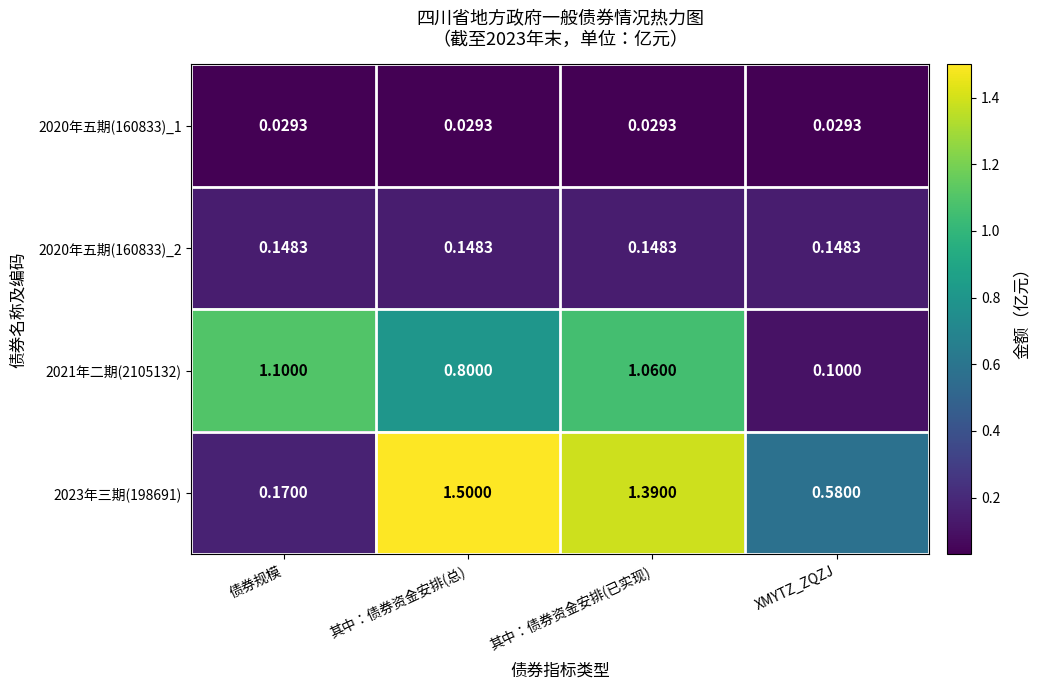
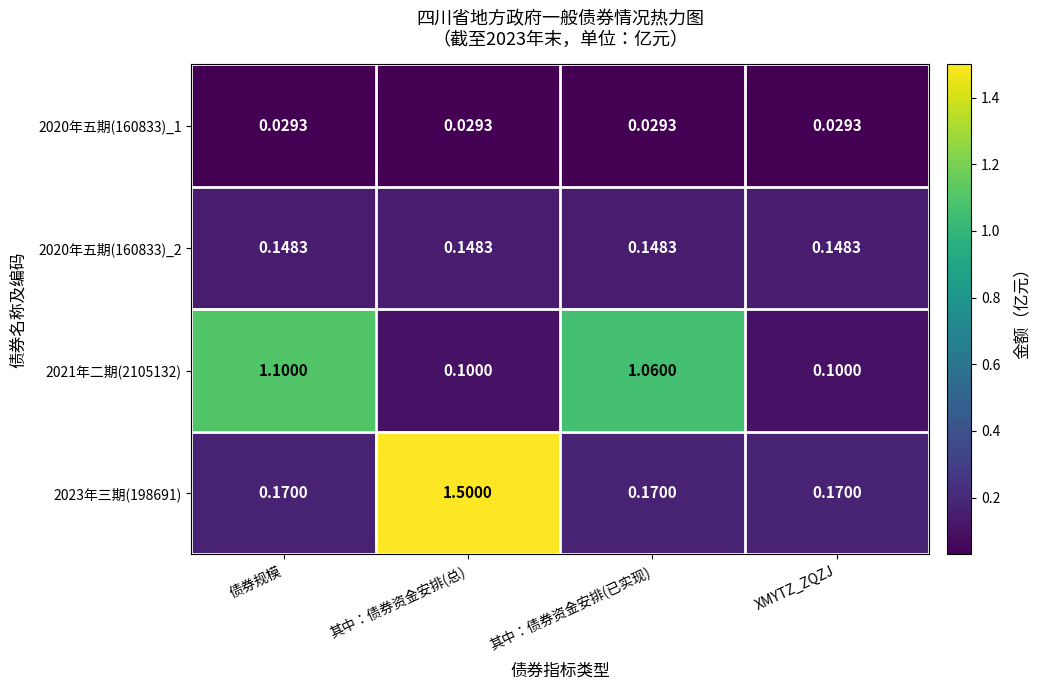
  {
    "2020年五期(160833)_1": {
      "债券规模": 0.0293,
      "其中：债券资金安排(总)": 0.0293,
      "其中：债券资金安排(已实现)": 0.0293,
      "XMYTZ_ZQZJ": 0.0293
    },
    "2020年五期(160833)_2": {
      "债券规模": 0.1483,
      "其中：债券资金安排(总)": 0.1483,
      "其中：债券资金安排(已实现)": 0.1483,
      "XMYTZ_ZQZJ": 0.1483
    },
    "2021年二期(2105132)": {
      "债券规模": 1.1000,
-     "其中：债券资金安排(总)": 0.8000,
+     "其中：债券资金安排(总)": 0.1000,
      "其中：债券资金安排(已实现)": 1.0600,
      "XMYTZ_ZQZJ": 0.1000
    },
    "2023年三期(198691)": {
      "债券规模": 0.1700,
      "其中：债券资金安排(总)": 1.5000,
-     "其中：债券资金安排(已实现)": 1.3900,
-     "XMYTZ_ZQZJ": 0.5800
+     "其中：债券资金安排(已实现)": 0.1700,
+     "XMYTZ_ZQZJ": 0.1700
    }
  }
